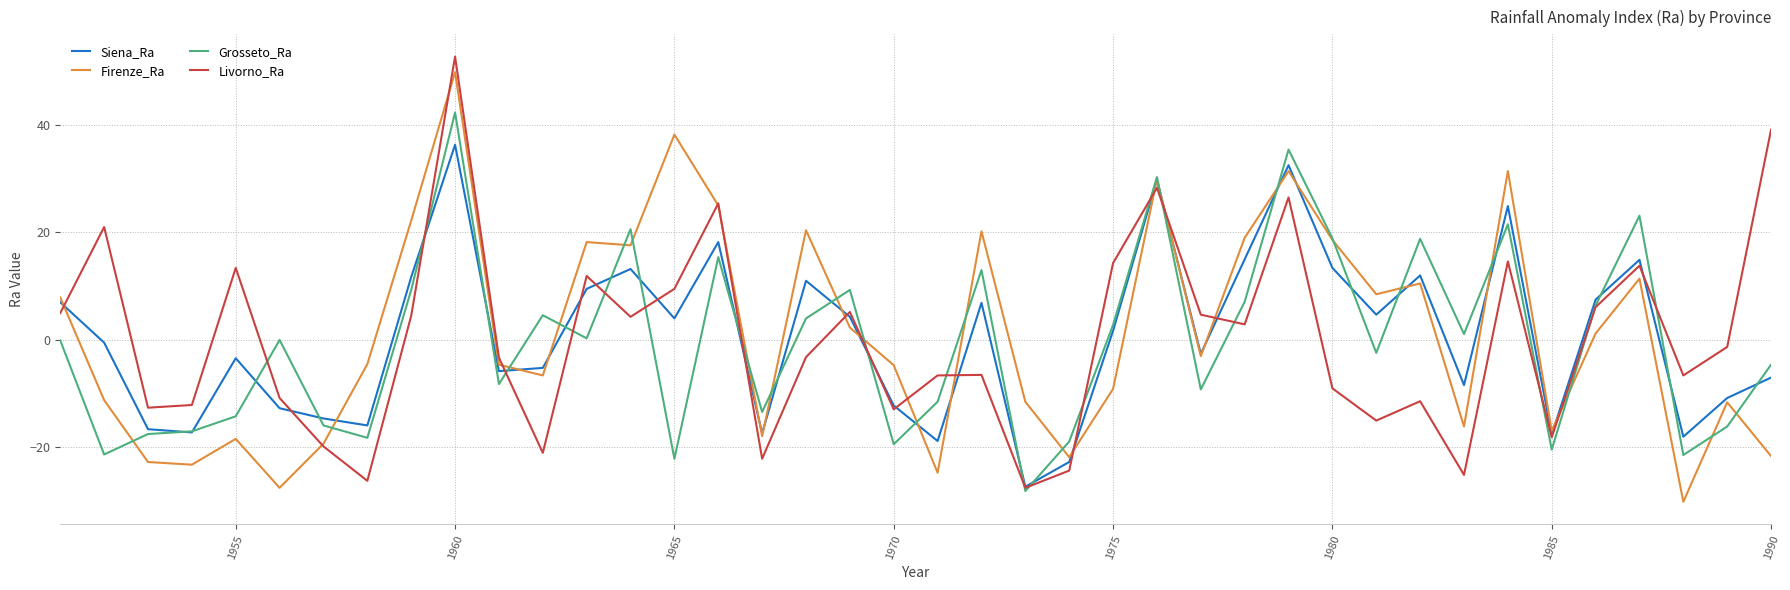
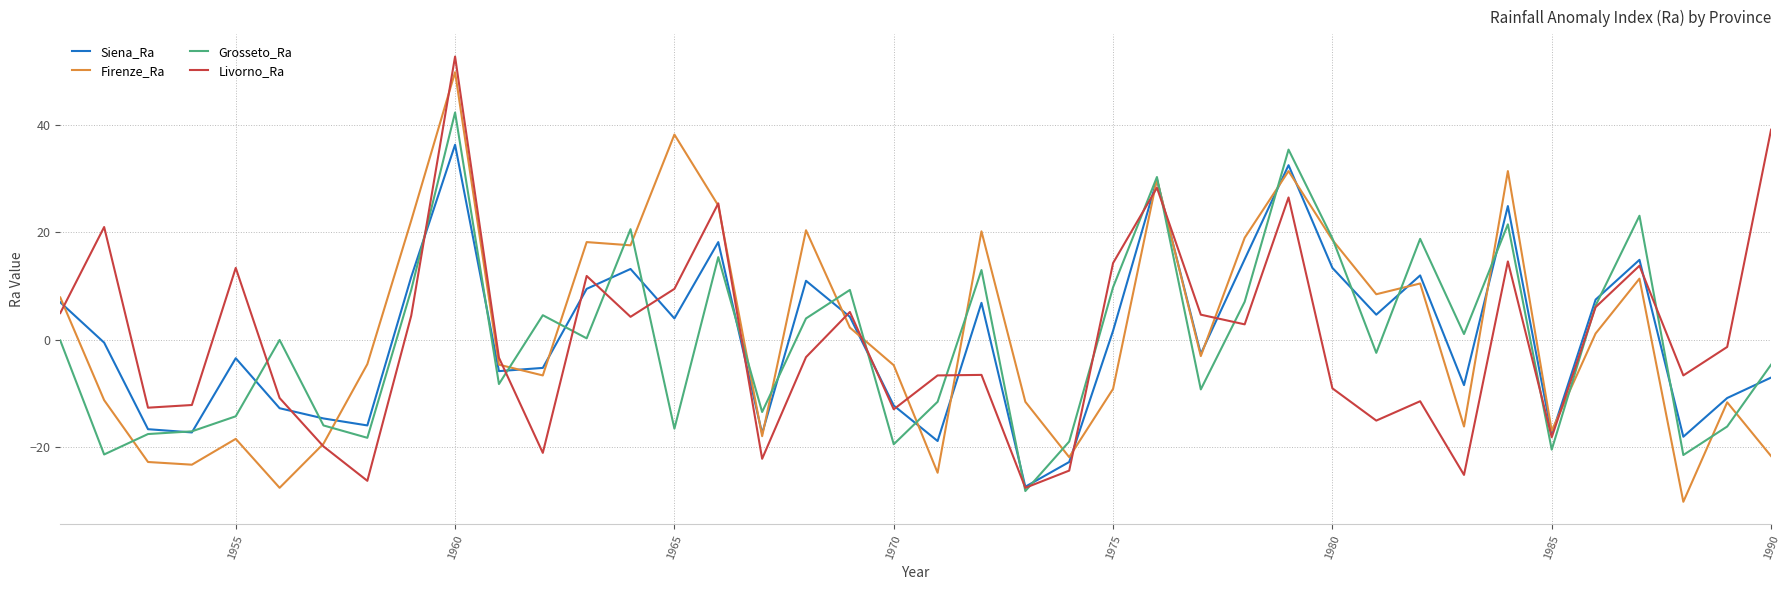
  {
    "Siena_Ra": {
      "1955": -3,
      "1960": 36,
      "1965": 4,
      "1970": -12,
      "1975": 2,
      "1980": 13,
      "1985": -18,
      "1990": -7
    },
    "Firenze_Ra": {
      "1955": -18,
      "1960": 50,
      "1965": 38,
      "1970": -5,
      "1975": -9,
      "1985": -17,
      "1990": -22
    },
    "Grosseto_Ra": {
      "1955": -14,
      "1960": 42,
-     "1965": -22,
+     "1965": -17,
      "1970": -19,
-     "1975": 3,
+     "1975": 10,
      "1985": -20,
      "1990": -5
    },
    "Livorno_Ra": {
      "1955": 13,
      "1960": 53,
      "1965": 10,
      "1970": -13,
      "1975": 14,
      "1980": -9,
      "1985": -18,
      "1990": 39
    }
  }
